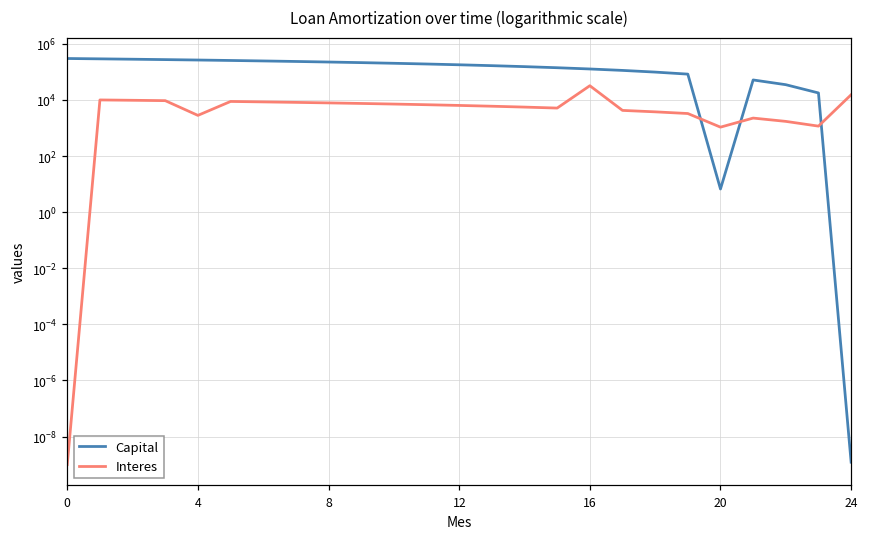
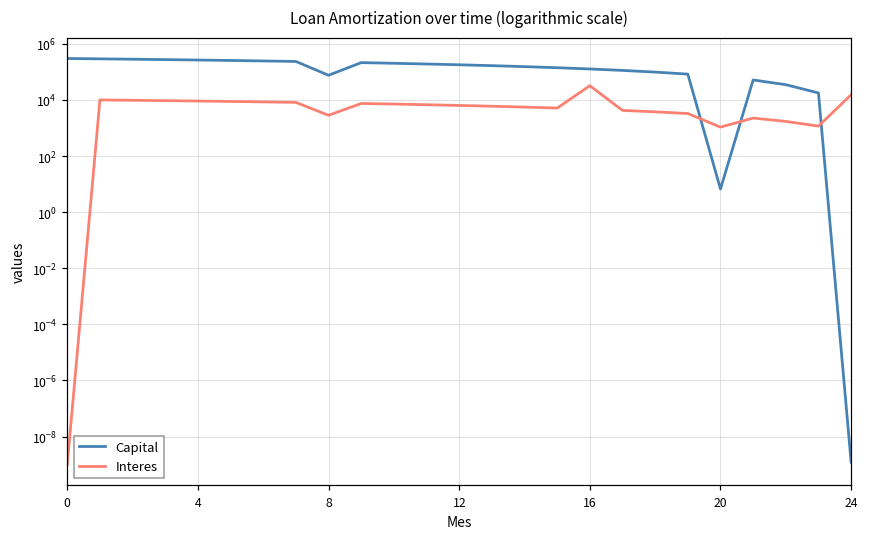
  {
    "Capital": {
      "0": 300000,
      "4": 300000,
-     "8": 200000,
+     "8": 80000,
      "12": 200000,
      "16": 100000,
      "20": 7,
      "24": 0.000000001
    },
    "Interes": {
      "0": 0.0000000010,
-     "4": 3000,
-     "8": 8000,
+     "4": 9000,
+     "8": 3000,
      "12": 6000,
      "16": 30000,
      "20": 1100,
      "24": 20000
    }
  }
